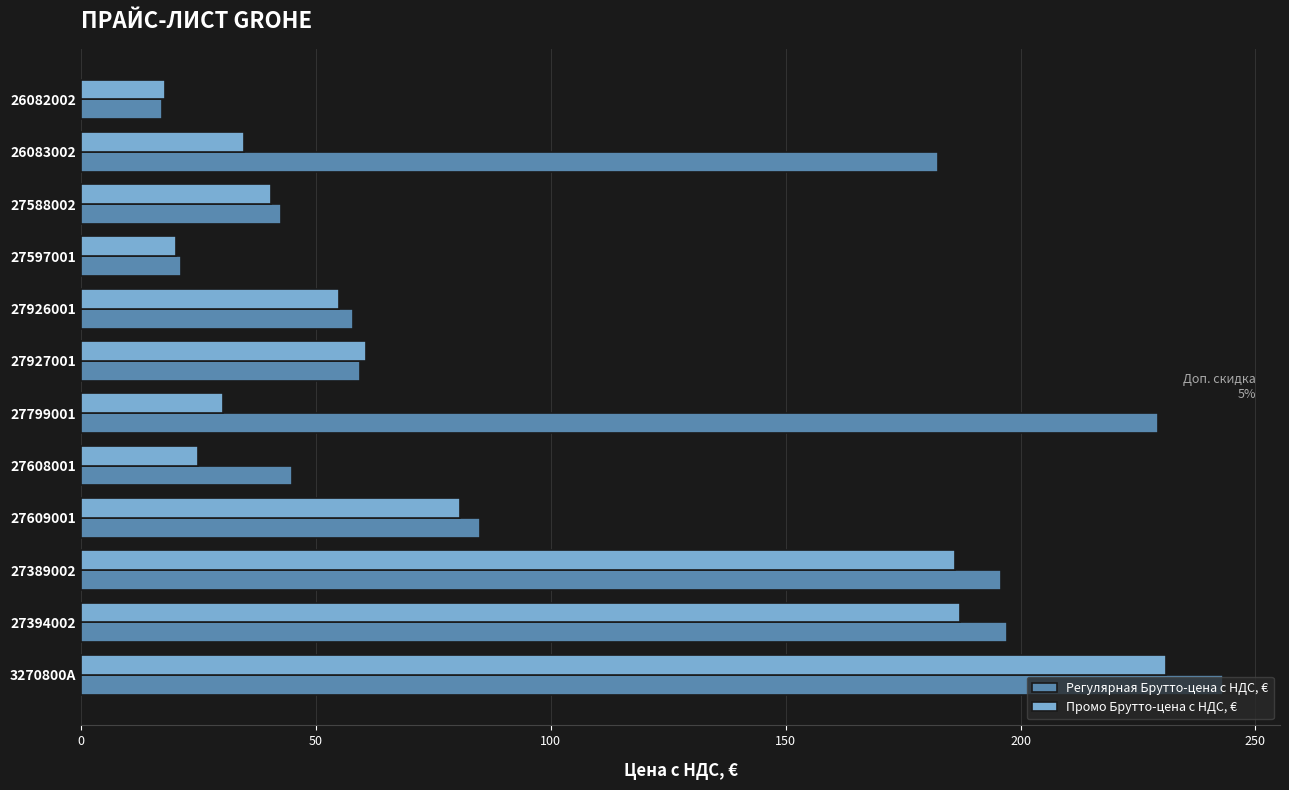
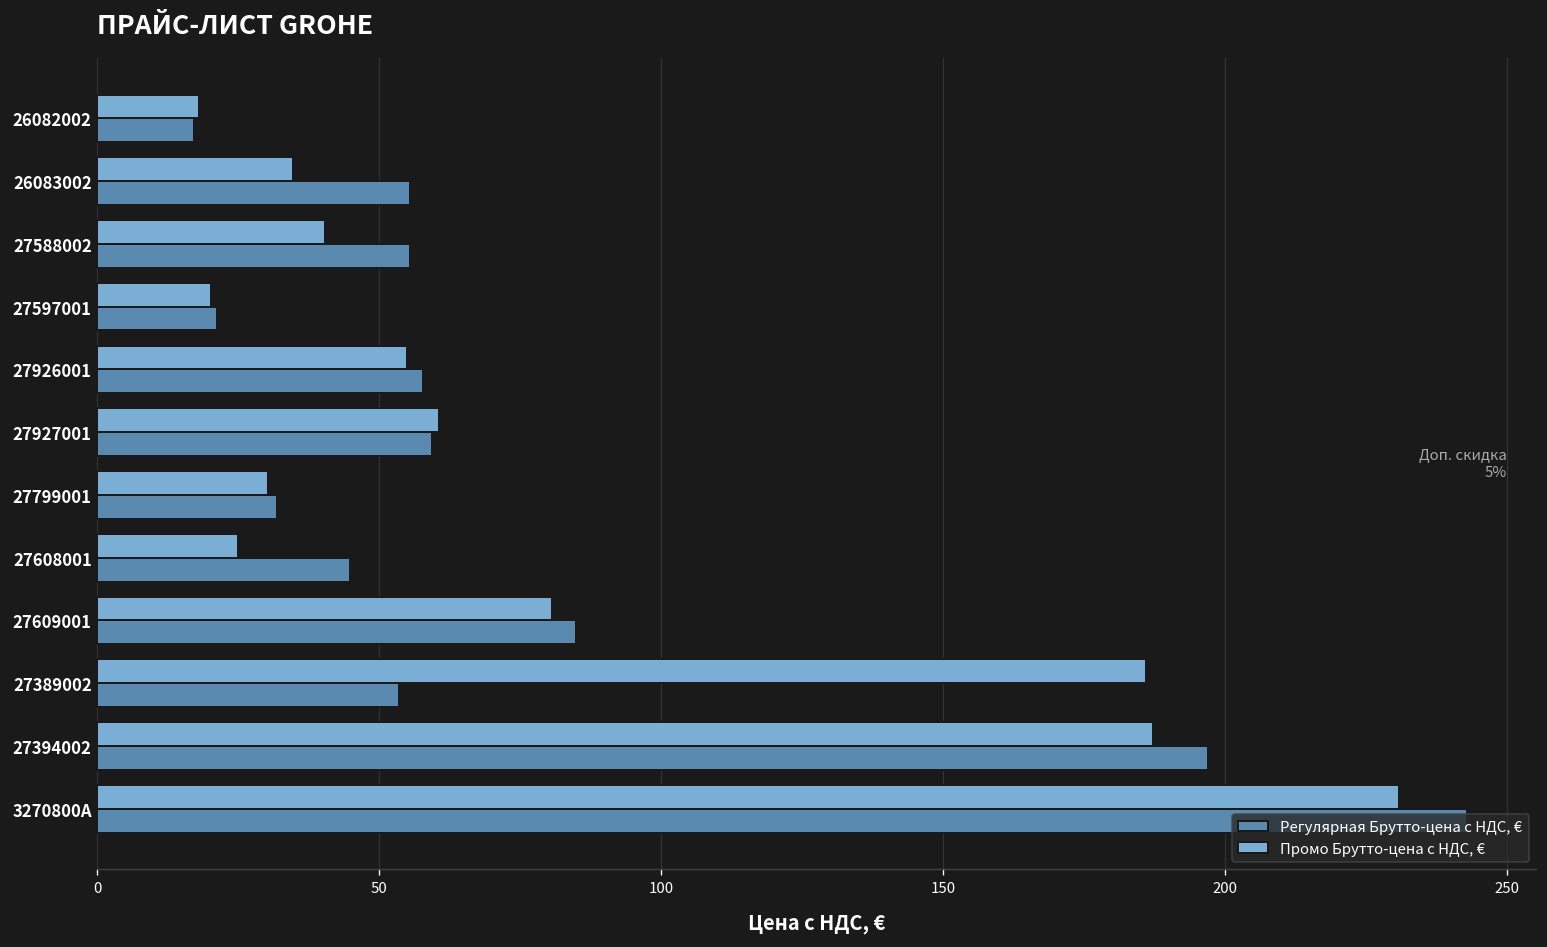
  {
    "Регулярная Брутто-цена с НДС, €": {
      "26082002": 17,
-     "26083002": 182,
-     "27588002": 42,
+     "26083002": 55,
+     "27588002": 55,
      "27597001": 21,
      "27926001": 58,
      "27927001": 59,
-     "27799001": 229,
+     "27799001": 32,
      "27608001": 45,
      "27609001": 85,
-     "27389002": 196,
+     "27389002": 54,
      "27394002": 197
    },
    "Промо Брутто-цена с НДС, €": {
      "26082002": 18,
      "26083002": 35,
      "27588002": 40,
      "27597001": 20,
      "27926001": 55,
      "27927001": 61,
      "27799001": 30,
      "27608001": 25,
      "27609001": 81,
      "27389002": 186,
      "27394002": 187,
      "3270800A": 231
    }
  }
